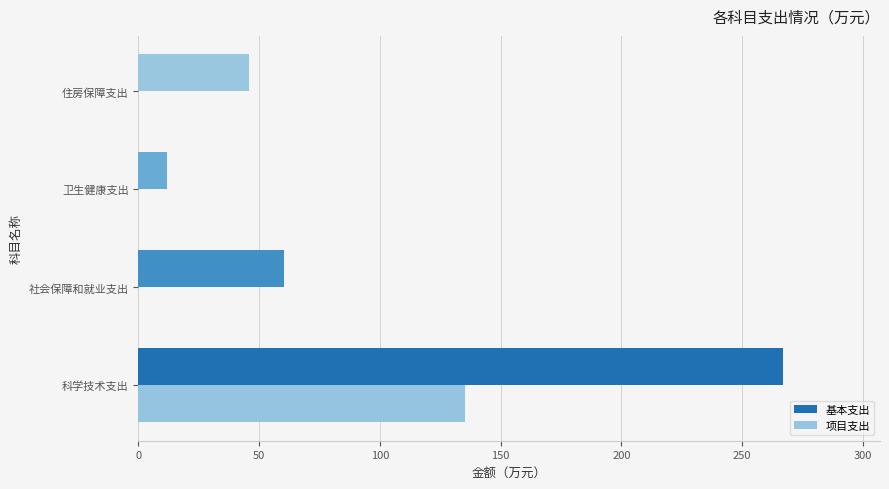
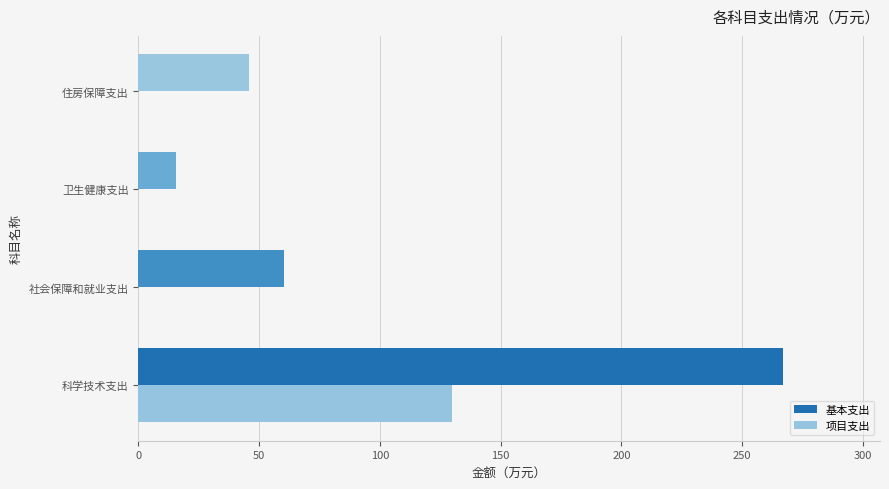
  {
    "基本支出": {
      "住房保障支出": 46,
-     "卫生健康支出": 12,
+     "卫生健康支出": 16,
      "社会保障和就业支出": 60,
      "科学技术支出": 267
    },
    "项目支出": {
      "住房保障支出": 0,
      "卫生健康支出": 0,
      "社会保障和就业支出": 0,
-     "科学技术支出": 135
+     "科学技术支出": 130
    }
  }
